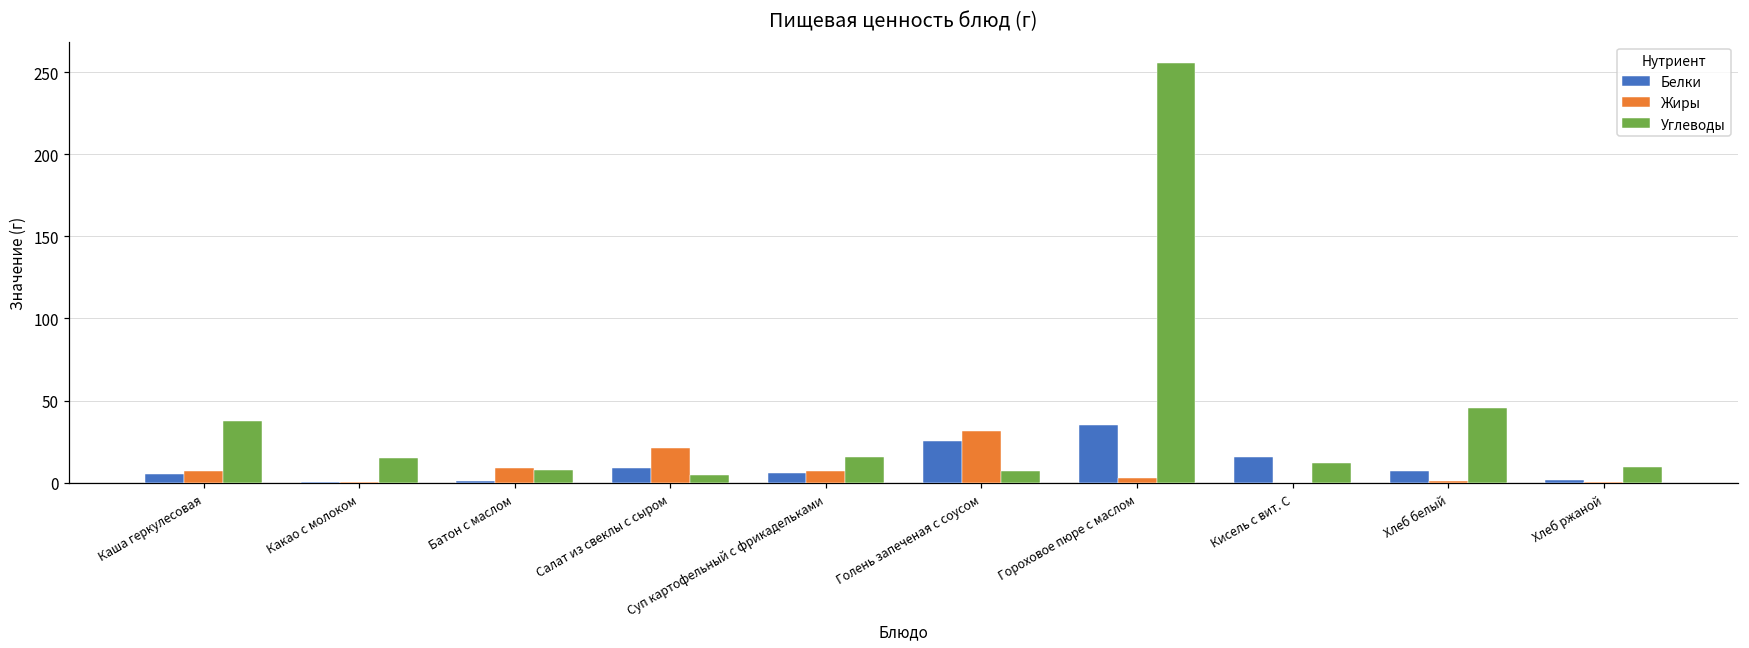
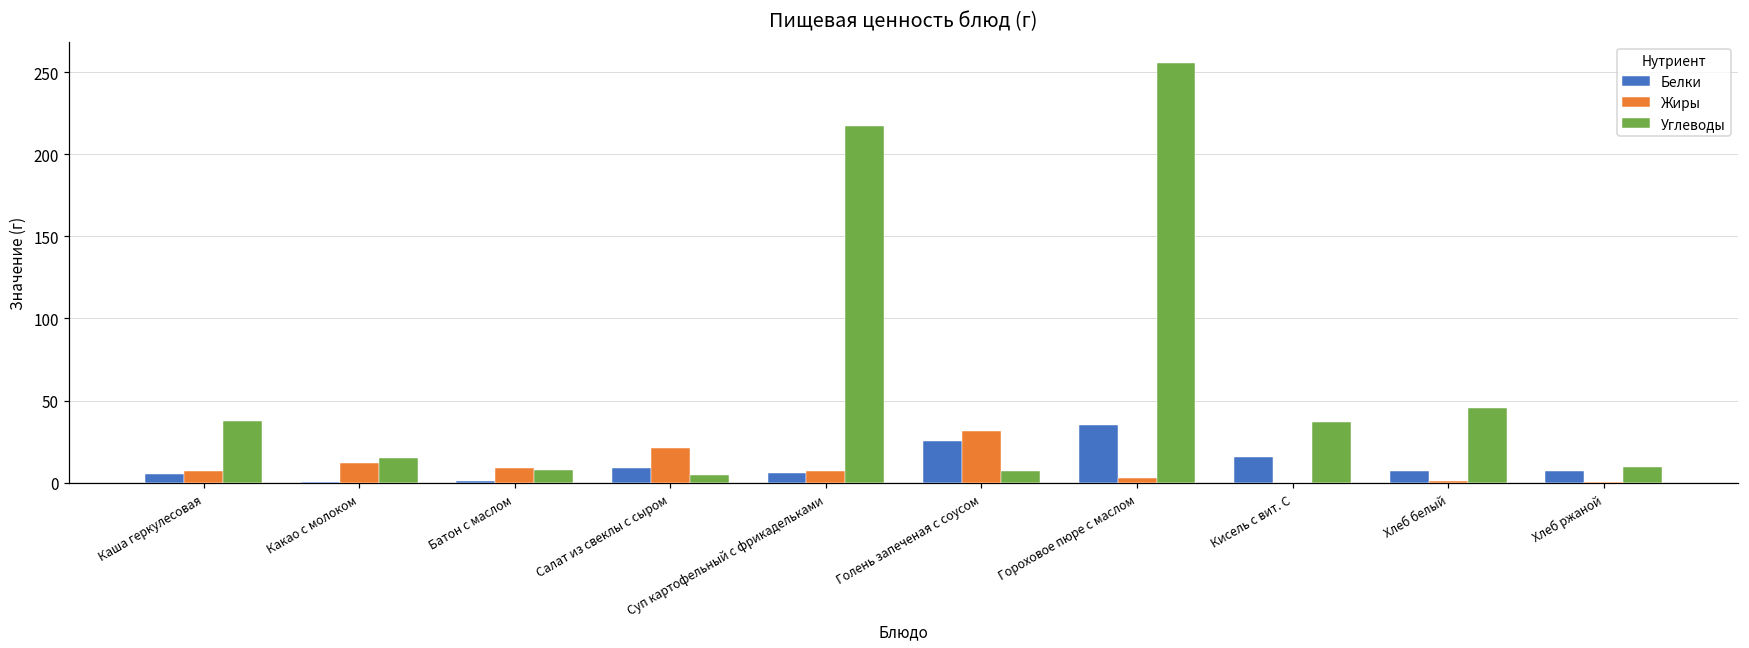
  {
    "Белки": {
      "Каша геркулесовая": 6,
      "Салат из свеклы с сыром": 9,
      "Суп картофельный с фрикадельками": 6,
      "Голень запеченая с соусом": 25,
      "Гороховое пюре с маслом": 35,
      "Кисель с вит. С": 16,
      "Хлеб белый": 7,
-     "Хлеб ржаной": 2
+     "Хлеб ржаной": 7
    },
    "Жиры": {
      "Каша геркулесовая": 7,
-     "Какао с молоком": 1,
+     "Какао с молоком": 12,
      "Батон с маслом": 9,
      "Салат из свеклы с сыром": 21,
      "Суп картофельный с фрикадельками": 7,
      "Голень запеченая с соусом": 31,
      "Гороховое пюре с маслом": 3
    },
    "Углеводы": {
      "Каша геркулесовая": 38,
      "Какао с молоком": 15,
      "Батон с маслом": 8,
      "Салат из свеклы с сыром": 5,
-     "Суп картофельный с фрикадельками": 15,
+     "Суп картофельный с фрикадельками": 217,
      "Голень запеченая с соусом": 7,
      "Гороховое пюре с маслом": 256,
-     "Кисель с вит. С": 12,
+     "Кисель с вит. С": 37,
      "Хлеб белый": 46,
      "Хлеб ржаной": 9
    }
  }
